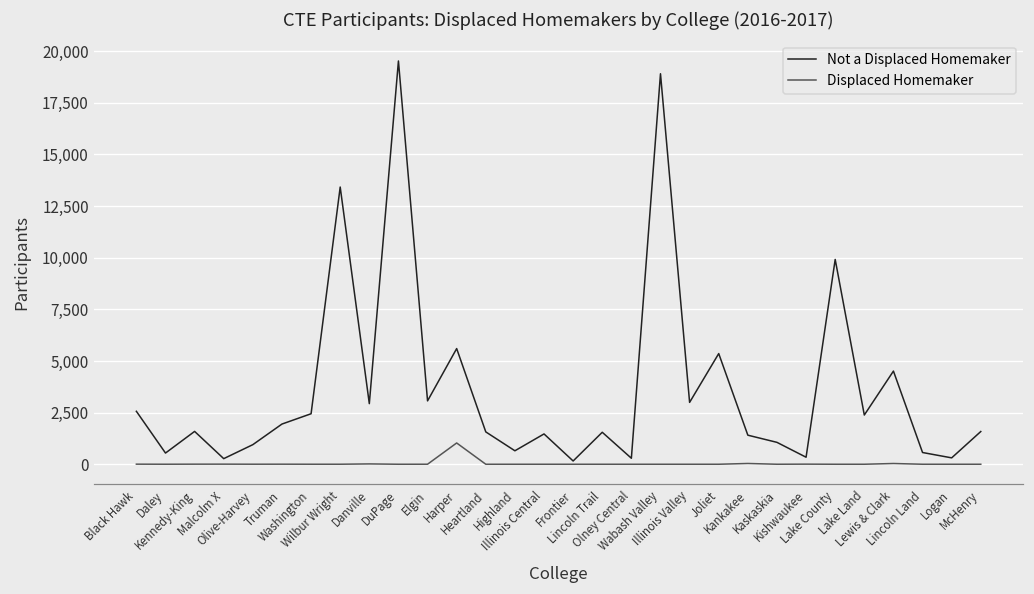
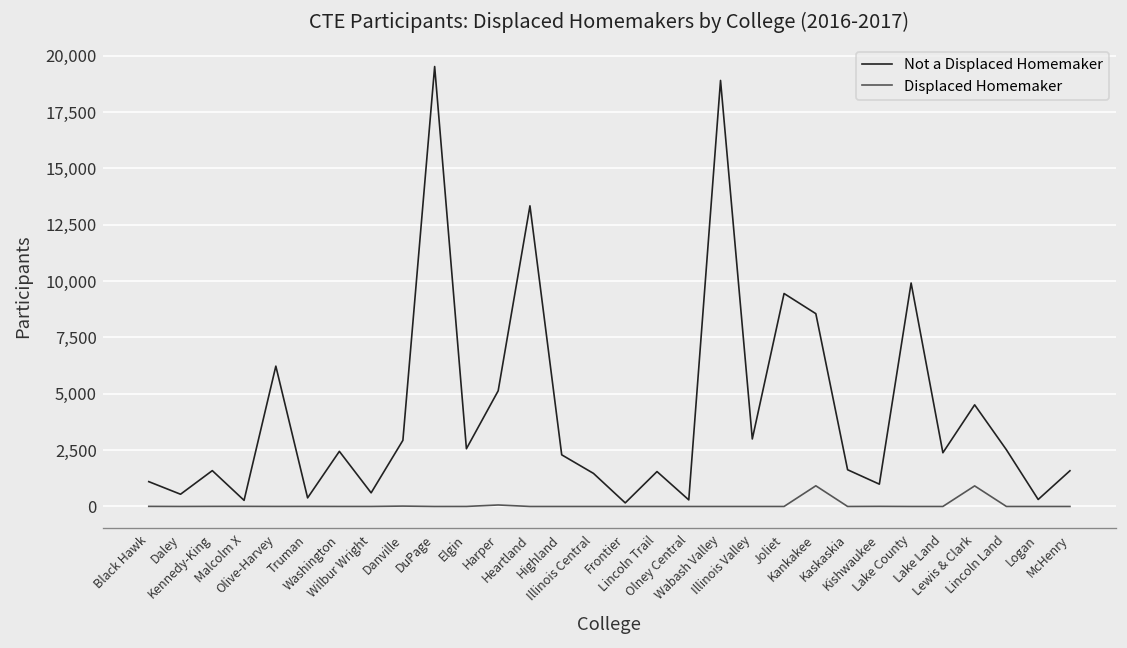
  {
    "Not a Displaced Homemaker": {
-     "Black Hawk": "2,600",
+     "Black Hawk": "1,100",
      "Daley": "500",
      "Kennedy-King": "1,600",
      "Malcolm X": "300",
-     "Olive-Harvey": "900",
-     "Truman": "1,900",
+     "Olive-Harvey": "6,200",
+     "Truman": "400",
      "Washington": "2,400",
-     "Wilbur Wright": "13,400",
+     "Wilbur Wright": "600",
      "Danville": "2,900",
      "DuPage": "19,500",
-     "Elgin": "3,100",
-     "Harper": "5,600",
-     "Heartland": "1,600",
-     "Highland": "700",
+     "Elgin": "2,600",
+     "Harper": "5,100",
+     "Heartland": "13,300",
+     "Highland": "2,300",
      "Illinois Central": "1,500",
      "Frontier": "200",
      "Lincoln Trail": "1,500",
      "Olney Central": "300",
      "Wabash Valley": "18,900",
      "Illinois Valley": "3,000",
-     "Joliet": "5,400",
-     "Kankakee": "1,400",
-     "Kaskaskia": "1,100",
-     "Kishwaukee": "300",
+     "Joliet": "9,500",
+     "Kankakee": "8,600",
+     "Kaskaskia": "1,600",
+     "Kishwaukee": "1,000",
      "Lake County": "9,900",
      "Lake Land": "2,400",
      "Lewis & Clark": "4,500",
-     "Lincoln Land": "600",
+     "Lincoln Land": "2,500",
      "Logan": "300",
      "McHenry": "1,600"
    },
    "Displaced Homemaker": {
      "Black Hawk": "0",
      "Daley": "0",
      "Kennedy-King": "0",
      "Malcolm X": "0",
      "Olive-Harvey": "0",
      "Truman": "0",
      "Washington": "0",
      "Wilbur Wright": "0",
      "Danville": "0",
      "DuPage": "0",
      "Elgin": "0",
-     "Harper": "1,000",
+     "Harper": "100",
      "Heartland": "0",
      "Highland": "0",
      "Illinois Central": "0",
      "Frontier": "0",
      "Lincoln Trail": "0",
      "Olney Central": "0",
      "Wabash Valley": "0",
      "Illinois Valley": "0",
      "Joliet": "0",
-     "Kankakee": "0",
+     "Kankakee": "900",
      "Kaskaskia": "0",
      "Kishwaukee": "0",
      "Lake County": "0",
      "Lake Land": "0",
-     "Lewis & Clark": "0",
+     "Lewis & Clark": "900",
      "Lincoln Land": "0",
      "Logan": "0",
      "McHenry": "0"
    }
  }
